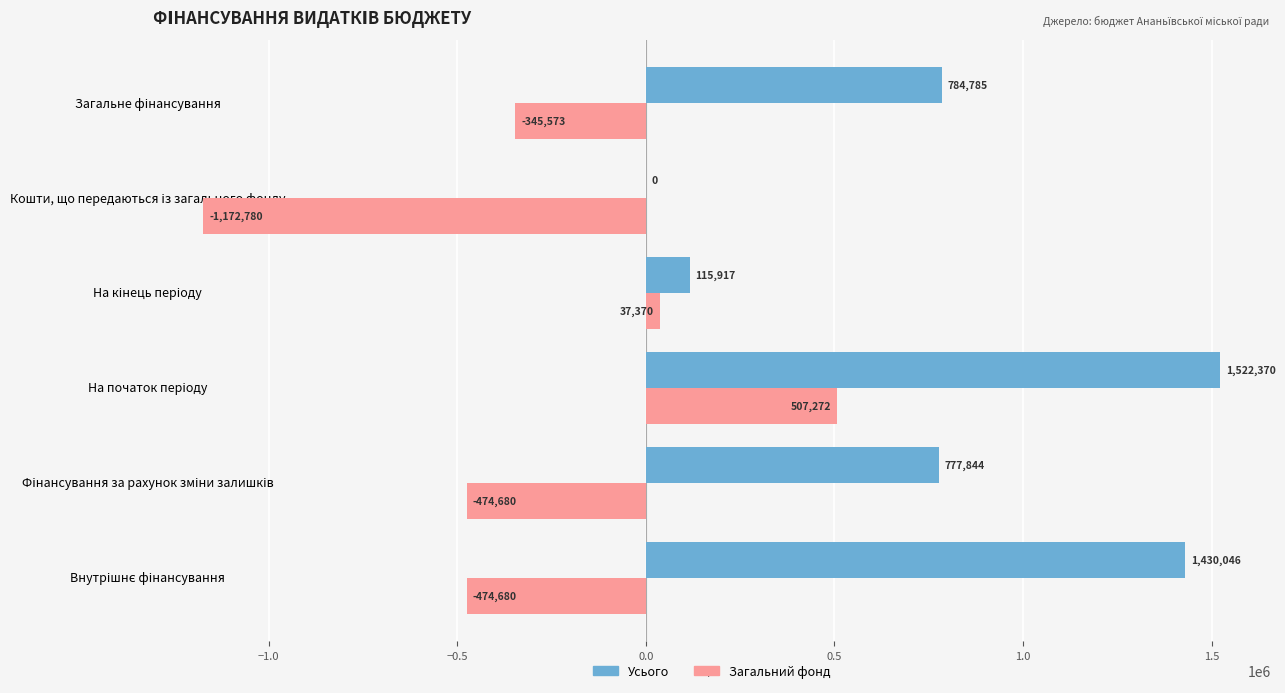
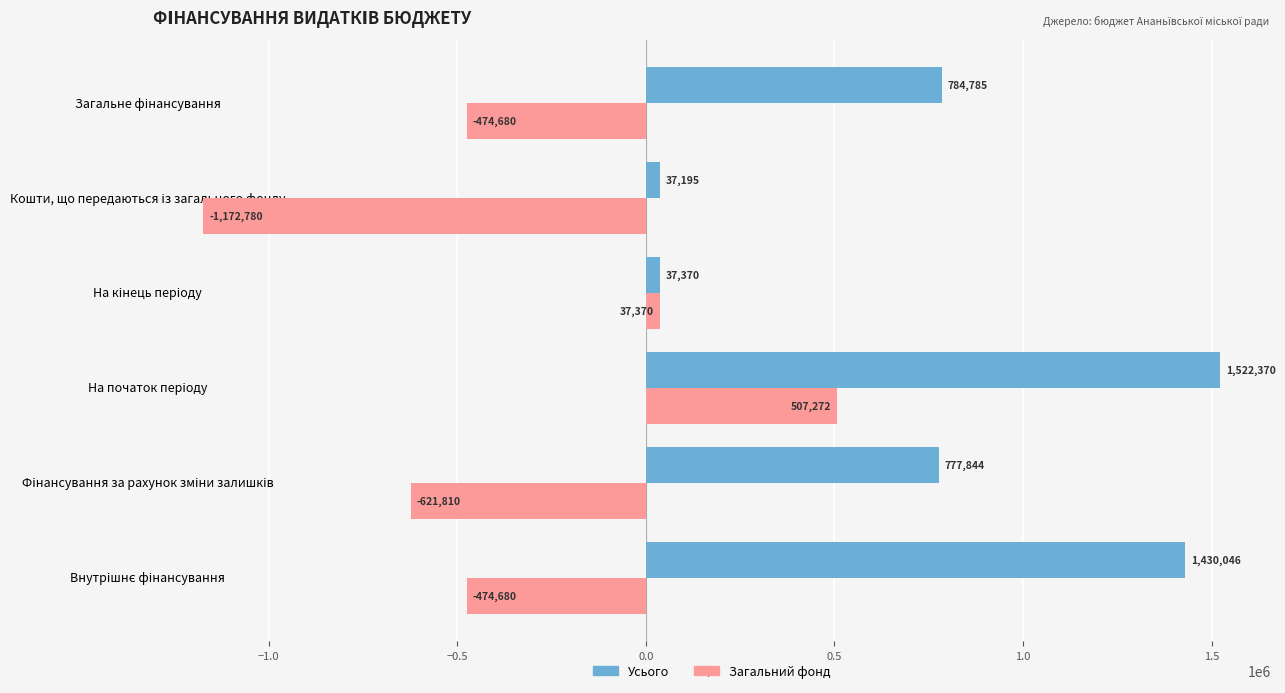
  {
    "Усього": {
      "Загальне фінансування": "784,785",
-     "Кошти, що передаються із загального фонду": "0",
-     "На кінець періоду": "115,917",
+     "Кошти, що передаються із загального фонду": "37,195",
+     "На кінець періоду": "37,370",
      "На початок періоду": "1,522,370",
      "Фінансування за рахунок зміни залишків": "777,844",
      "Внутрішнє фінансування": "1,430,046"
    },
    "Загальний фонд": {
-     "Загальне фінансування": "-345,573",
+     "Загальне фінансування": "-474,680",
      "Кошти, що передаються із загального фонду": "-1,172,780",
      "На кінець періоду": "37,370",
      "На початок періоду": "507,272",
-     "Фінансування за рахунок зміни залишків": "-474,680",
+     "Фінансування за рахунок зміни залишків": "-621,810",
      "Внутрішнє фінансування": "-474,680"
    }
  }
